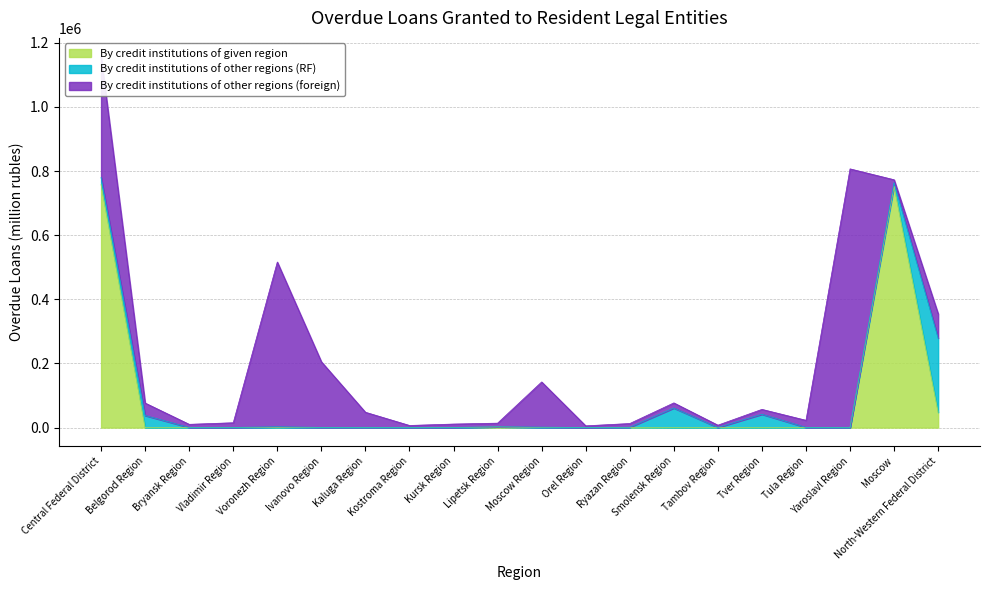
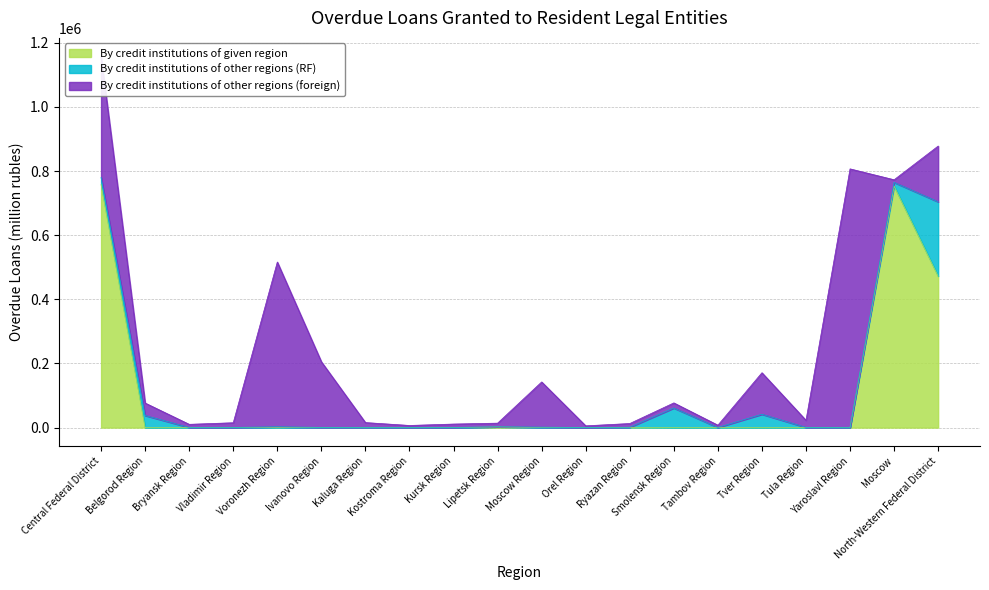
  {
    "By credit institutions of given region": {
      "Central Federal District": 760000,
      "Belgorod Region": 0,
      "Smolensk Region": 0,
      "Tver Region": 0,
      "Moscow": 750000,
-     "North-Western Federal District": 50000
+     "North-Western Federal District": 470000
    },
    "By credit institutions of other regions (RF)": {
      "Central Federal District": 20000,
      "Belgorod Region": 40000,
      "Smolensk Region": 60000,
      "Tver Region": 40000,
      "Moscow": 10000,
      "North-Western Federal District": 230000
    },
    "By credit institutions of other regions (foreign)": {
      "Belgorod Region": 40000,
      "Bryansk Region": 10000,
      "Vladimir Region": 10000,
      "Voronezh Region": 510000,
      "Ivanovo Region": 200000,
-     "Kaluga Region": 50000,
+     "Kaluga Region": 10000,
      "Kursk Region": 10000,
      "Lipetsk Region": 10000,
      "Moscow Region": 140000,
      "Ryazan Region": 10000,
      "Smolensk Region": 20000,
-     "Tver Region": 20000,
+     "Tver Region": 130000,
      "Tula Region": 20000,
      "Yaroslavl Region": 810000,
      "Moscow": 10000,
-     "North-Western Federal District": 80000
+     "North-Western Federal District": 170000
    }
  }
